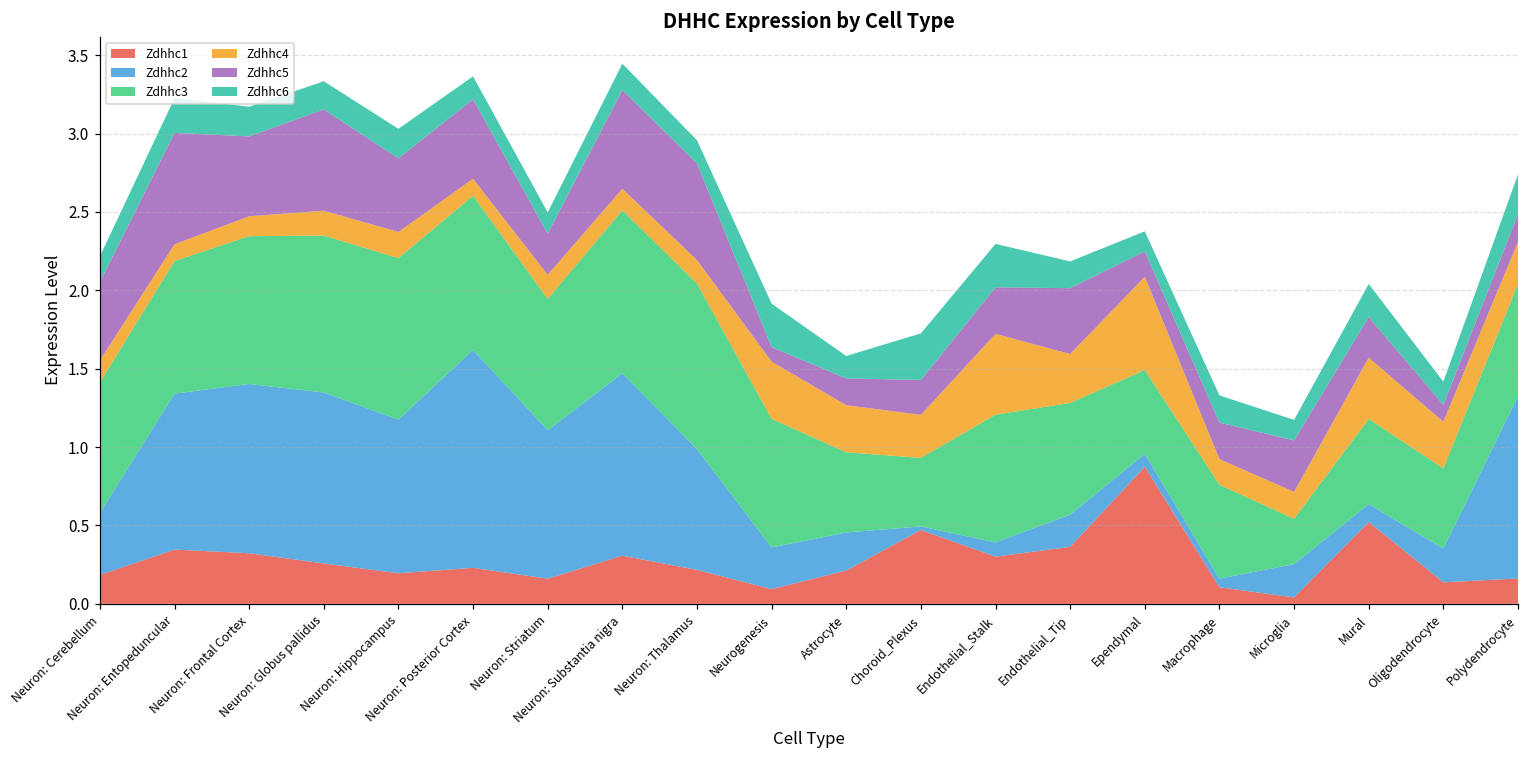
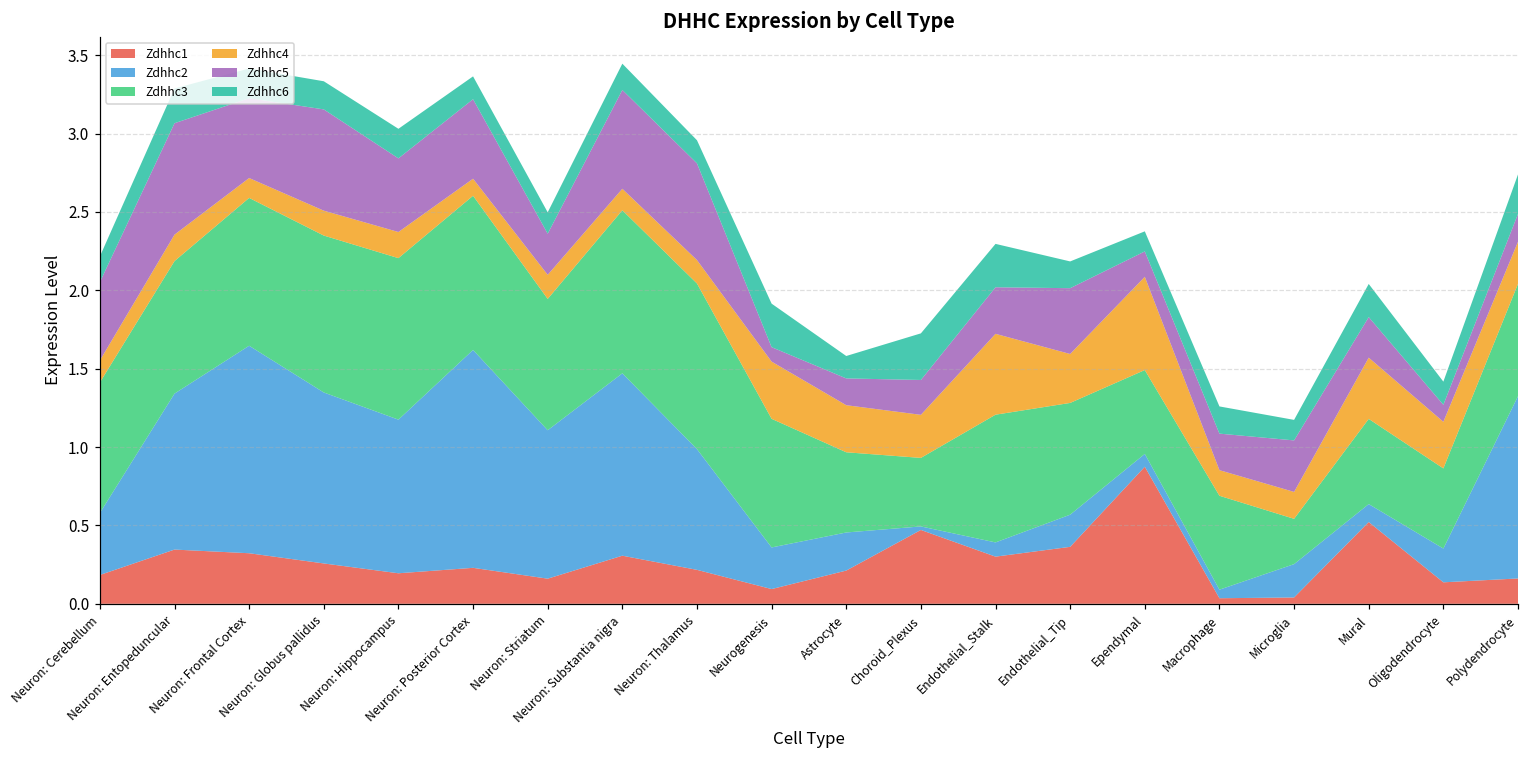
  {
    "Zdhhc1": {
      "Neuron: Cerebellum": 0.18,
      "Neuron: Entopeduncular": 0.35,
      "Neuron: Frontal Cortex": 0.32,
      "Neuron: Globus pallidus": 0.26,
      "Neuron: Hippocampus": 0.19,
      "Neuron: Posterior Cortex": 0.23,
      "Neuron: Striatum": 0.16,
      "Neuron: Substantia nigra": 0.31,
      "Neuron: Thalamus": 0.22,
      "Neurogenesis": 0.09,
      "Astrocyte": 0.21,
      "Choroid_Plexus": 0.47,
      "Endothelial_Stalk": 0.30,
      "Endothelial_Tip": 0.36,
      "Ependymal": 0.87,
-     "Macrophage": 0.11,
+     "Macrophage": 0.04,
      "Microglia": 0.04,
      "Mural": 0.52,
      "Oligodendrocyte": 0.14,
      "Polydendrocyte": 0.16
    },
    "Zdhhc2": {
      "Neuron: Cerebellum": 0.40,
      "Neuron: Entopeduncular": 1.00,
-     "Neuron: Frontal Cortex": 1.08,
+     "Neuron: Frontal Cortex": 1.32,
      "Neuron: Globus pallidus": 1.09,
      "Neuron: Hippocampus": 0.98,
      "Neuron: Posterior Cortex": 1.39,
      "Neuron: Striatum": 0.95,
      "Neuron: Substantia nigra": 1.16,
      "Neuron: Thalamus": 0.77,
      "Neurogenesis": 0.27,
      "Astrocyte": 0.24,
      "Choroid_Plexus": 0.02,
      "Endothelial_Stalk": 0.09,
      "Endothelial_Tip": 0.21,
      "Ependymal": 0.08,
      "Macrophage": 0.05,
      "Microglia": 0.21,
      "Mural": 0.11,
      "Oligodendrocyte": 0.22,
      "Polydendrocyte": 1.16
    },
    "Zdhhc4": {
      "Neuron: Cerebellum": 0.14,
-     "Neuron: Entopeduncular": 0.11,
+     "Neuron: Entopeduncular": 0.17,
      "Neuron: Frontal Cortex": 0.13,
      "Neuron: Globus pallidus": 0.16,
      "Neuron: Hippocampus": 0.17,
      "Neuron: Posterior Cortex": 0.11,
      "Neuron: Striatum": 0.15,
      "Neuron: Substantia nigra": 0.14,
      "Neuron: Thalamus": 0.15,
      "Neurogenesis": 0.36,
      "Astrocyte": 0.30,
      "Choroid_Plexus": 0.27,
      "Endothelial_Stalk": 0.52,
      "Endothelial_Tip": 0.31,
      "Ependymal": 0.59,
      "Macrophage": 0.16,
      "Microglia": 0.17,
      "Mural": 0.39,
      "Oligodendrocyte": 0.30,
      "Polydendrocyte": 0.27
    },
    "Zdhhc5": {
      "Neuron: Cerebellum": 0.50,
      "Neuron: Entopeduncular": 0.71,
      "Neuron: Frontal Cortex": 0.51,
      "Neuron: Globus pallidus": 0.65,
      "Neuron: Hippocampus": 0.47,
      "Neuron: Posterior Cortex": 0.51,
      "Neuron: Striatum": 0.26,
      "Neuron: Substantia nigra": 0.63,
      "Neuron: Thalamus": 0.62,
      "Neurogenesis": 0.09,
      "Astrocyte": 0.17,
      "Choroid_Plexus": 0.22,
      "Endothelial_Stalk": 0.30,
      "Endothelial_Tip": 0.42,
      "Ependymal": 0.16,
      "Macrophage": 0.23,
      "Microglia": 0.33,
      "Mural": 0.26,
      "Oligodendrocyte": 0.11,
      "Polydendrocyte": 0.18
    }
  }
